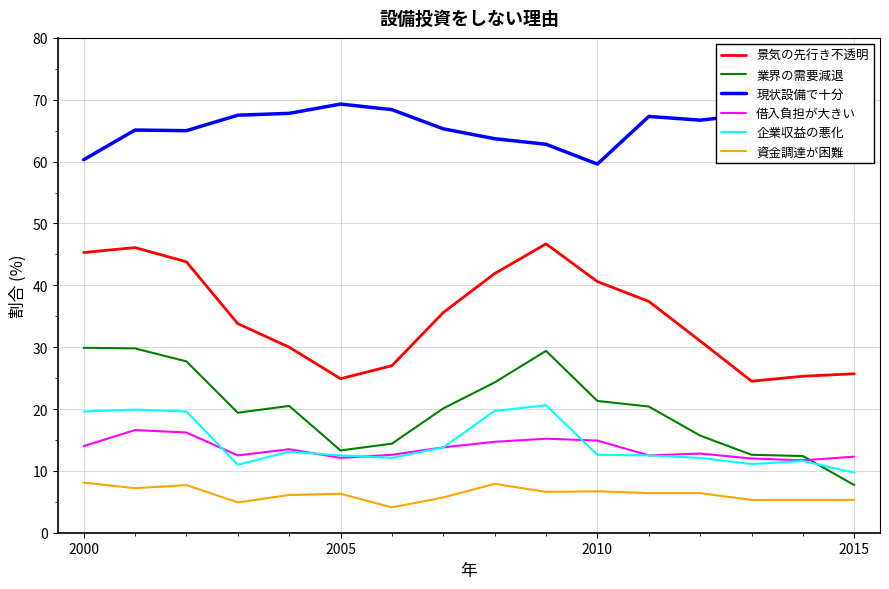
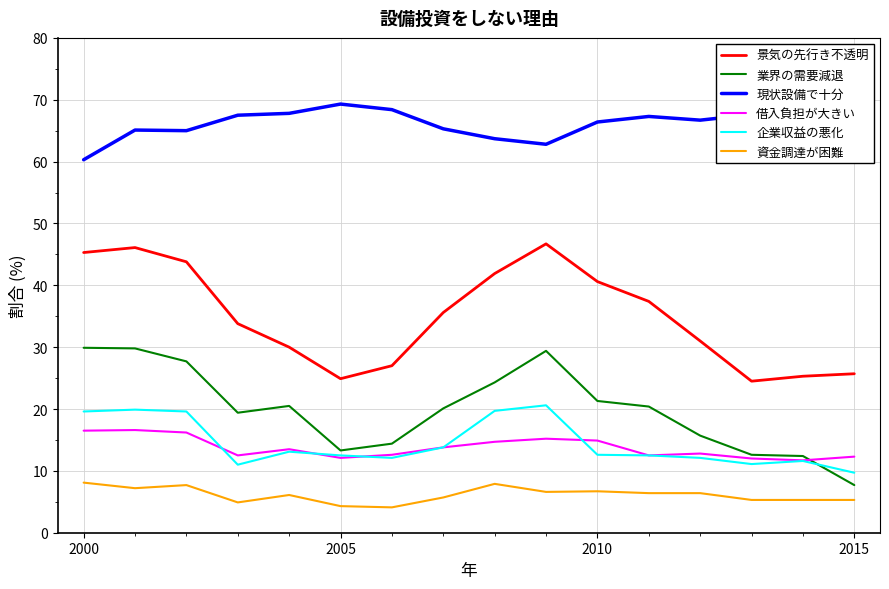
  {
    "景気の先行き不透明": {
      "2000": 45,
      "2005": 25,
      "2010": 41,
      "2015": 26
    },
    "業界の需要減退": {
      "2000": 30,
      "2005": 13,
      "2010": 21,
      "2015": 8
    },
    "現状設備で十分": {
      "2000": 60,
      "2005": 69,
-     "2010": 60
+     "2010": 66
    },
    "借入負担が大きい": {
-     "2000": 14,
+     "2000": 17,
      "2010": 15,
      "2015": 12
    },
    "企業収益の悪化": {
      "2000": 20,
      "2010": 13,
      "2015": 10
    },
    "資金調達が困難": {
      "2000": 8,
-     "2005": 6,
+     "2005": 4,
      "2010": 7,
      "2015": 5
    }
  }
